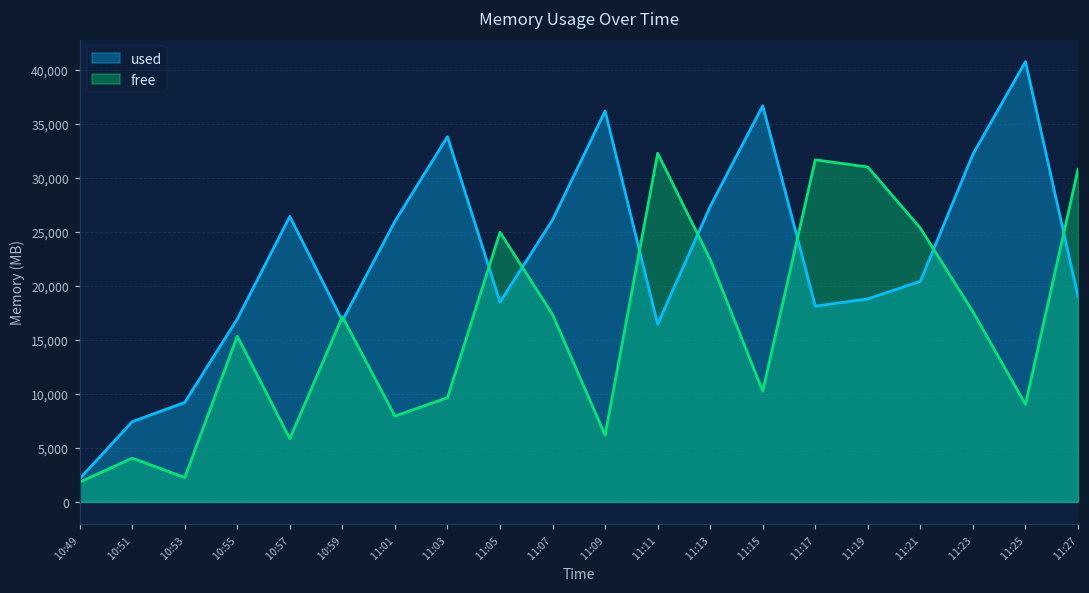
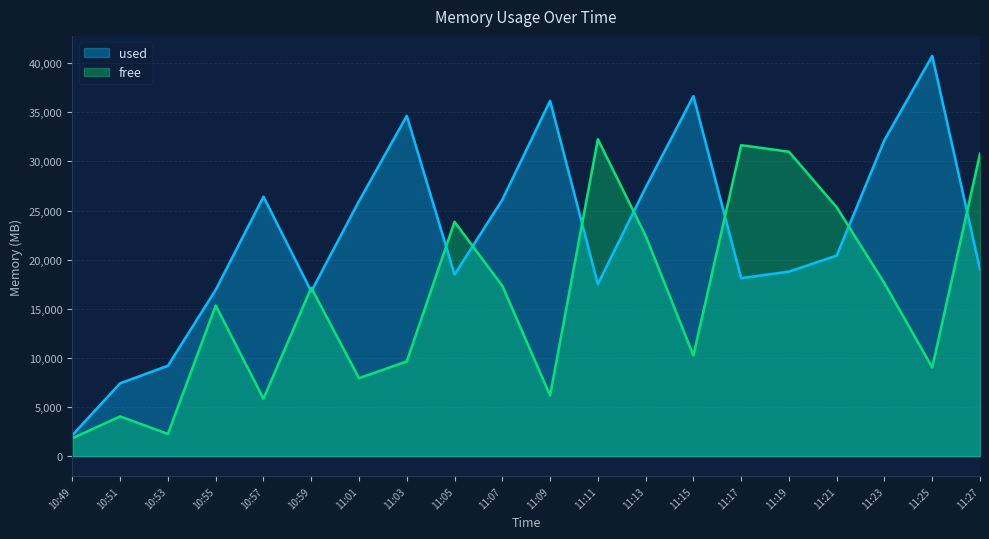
  {
    "used": {
      "10:49": "2,000",
      "10:51": "7,000",
      "10:53": "9,000",
      "10:55": "17,000",
      "10:57": "26,000",
      "10:59": "17,000",
      "11:01": "26,000",
-     "11:03": "34,000",
+     "11:03": "35,000",
      "11:05": "18,000",
      "11:07": "26,000",
      "11:09": "36,000",
-     "11:11": "16,000",
+     "11:11": "18,000",
      "11:13": "27,000",
      "11:15": "37,000",
      "11:17": "18,000",
      "11:19": "19,000",
      "11:21": "20,000",
      "11:23": "32,000",
      "11:25": "41,000",
      "11:27": "19,000"
    },
    "free": {
      "10:49": "2,000",
      "10:51": "4,000",
      "10:53": "2,000",
      "10:55": "15,000",
      "10:57": "6,000",
      "10:59": "17,000",
      "11:01": "8,000",
      "11:03": "10,000",
-     "11:05": "25,000",
+     "11:05": "24,000",
      "11:07": "17,000",
      "11:09": "6,000",
      "11:11": "32,000",
      "11:13": "22,000",
      "11:15": "10,000",
      "11:17": "32,000",
      "11:19": "31,000",
      "11:21": "25,000",
      "11:23": "18,000",
      "11:25": "9,000",
      "11:27": "31,000"
    }
  }
